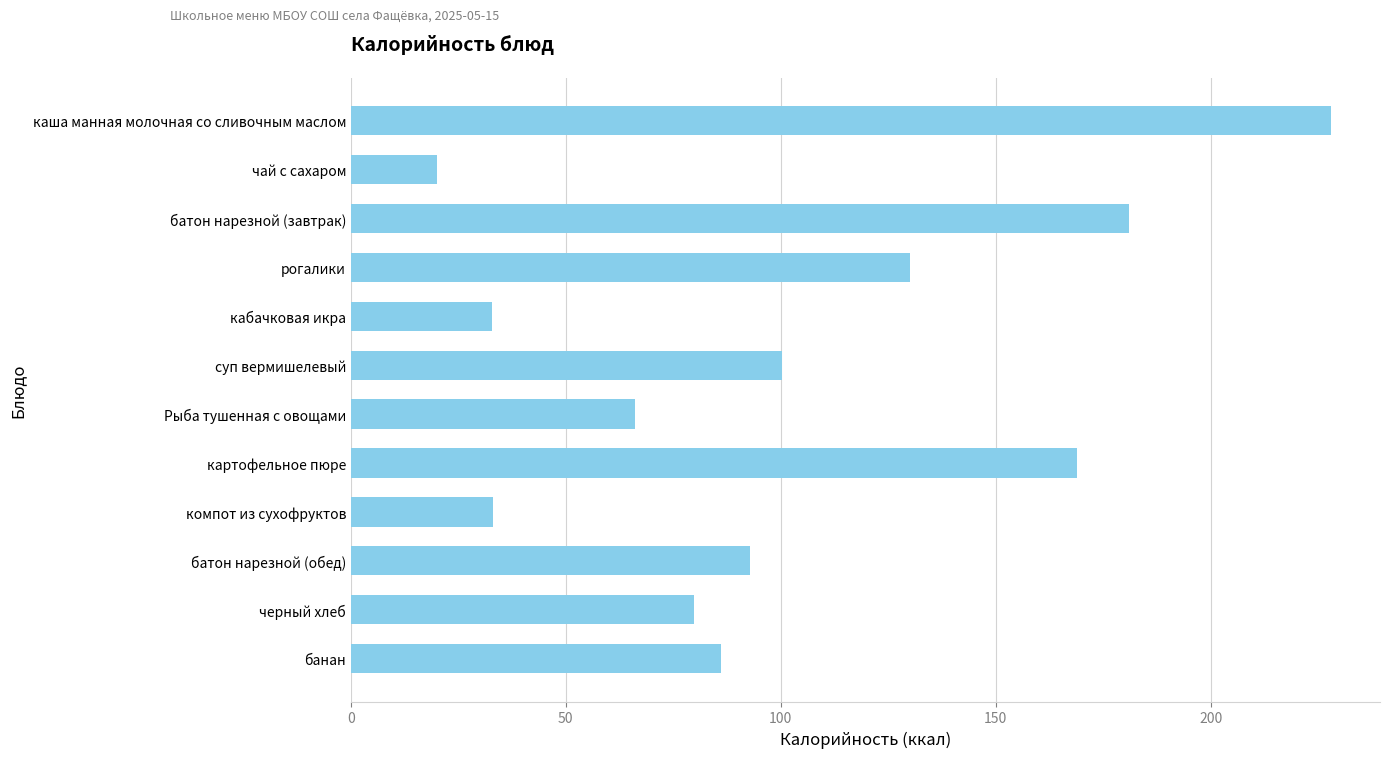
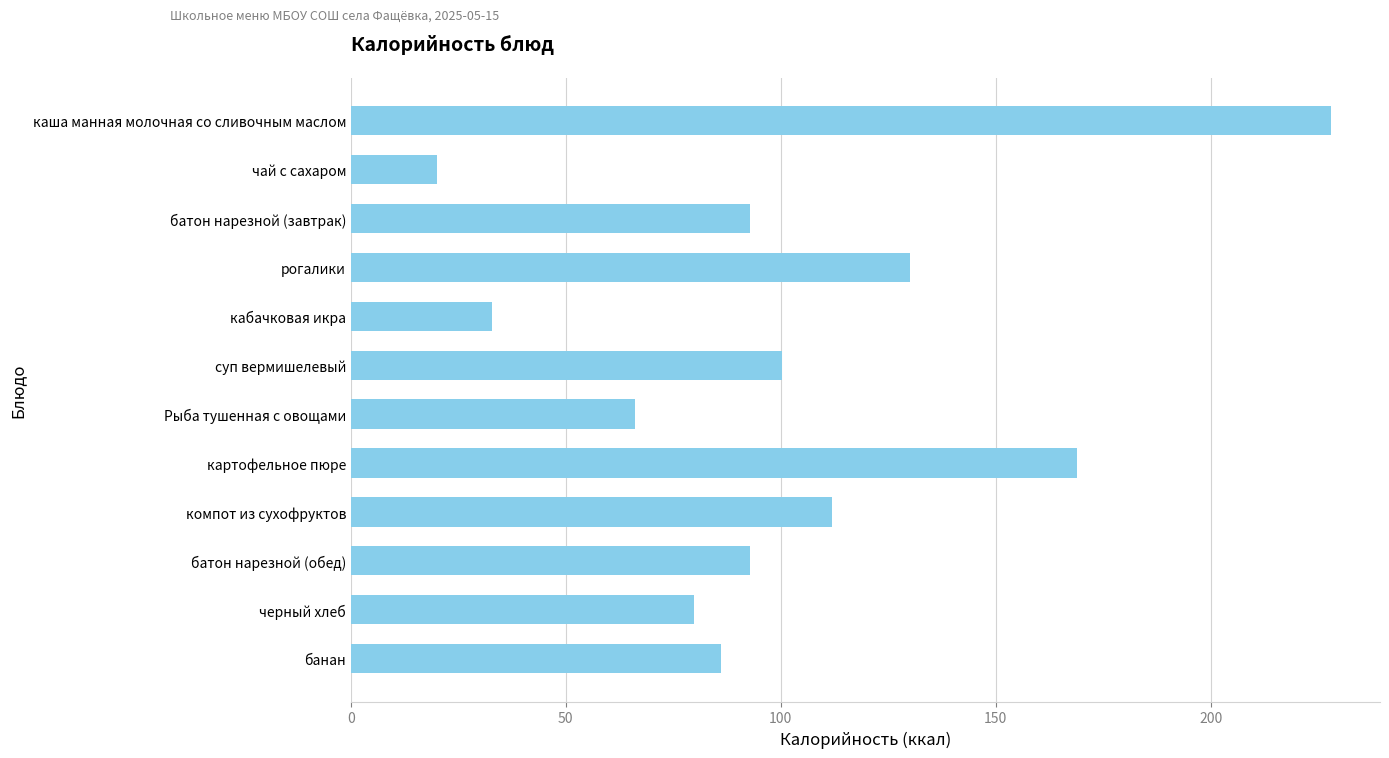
  {
    "каша манная молочная со сливочным маслом": 228,
    "чай с сахаром": 20,
-   "батон нарезной (завтрак)": 181,
+   "батон нарезной (завтрак)": 93,
    "рогалики": 130,
    "кабачковая икра": 33,
    "суп вермишелевый": 100,
    "Рыба тушенная с овощами": 66,
    "картофельное пюре": 169,
-   "компот из сухофруктов": 33,
+   "компот из сухофруктов": 112,
    "батон нарезной (обед)": 93,
    "черный хлеб": 80,
    "банан": 86
  }
